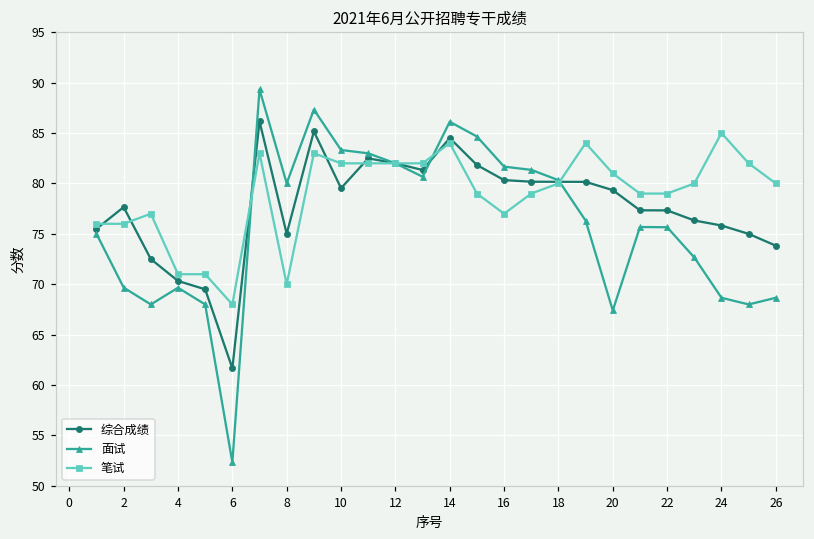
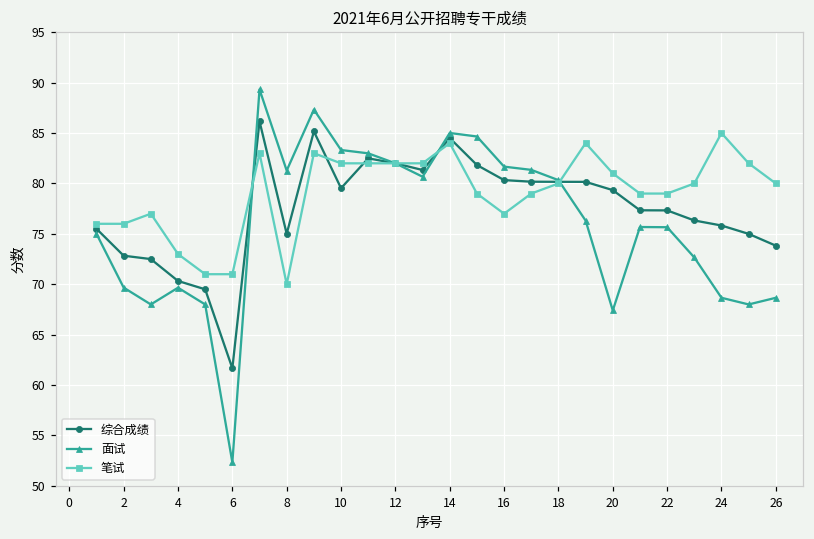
  {
    "综合成绩": {
-     "2": 78,
+     "2": 73,
      "4": 70,
      "6": 62,
      "8": 75,
      "10": 80,
      "14": 85,
      "16": 80,
      "20": 79,
      "22": 77,
      "24": 76,
      "26": 74
    },
    "面试": {
      "2": 70,
      "4": 70,
      "6": 52,
-     "8": 80,
+     "8": 81,
      "10": 83,
-     "14": 86,
+     "14": 85,
      "16": 82,
      "20": 67,
      "22": 76,
      "24": 69,
      "26": 69
    },
    "笔试": {
      "2": 76,
-     "4": 71,
-     "6": 68,
+     "4": 73,
+     "6": 71,
      "8": 70,
      "10": 82,
      "14": 84,
      "16": 77,
      "20": 81,
      "22": 79,
      "24": 85,
      "26": 80
    }
  }
